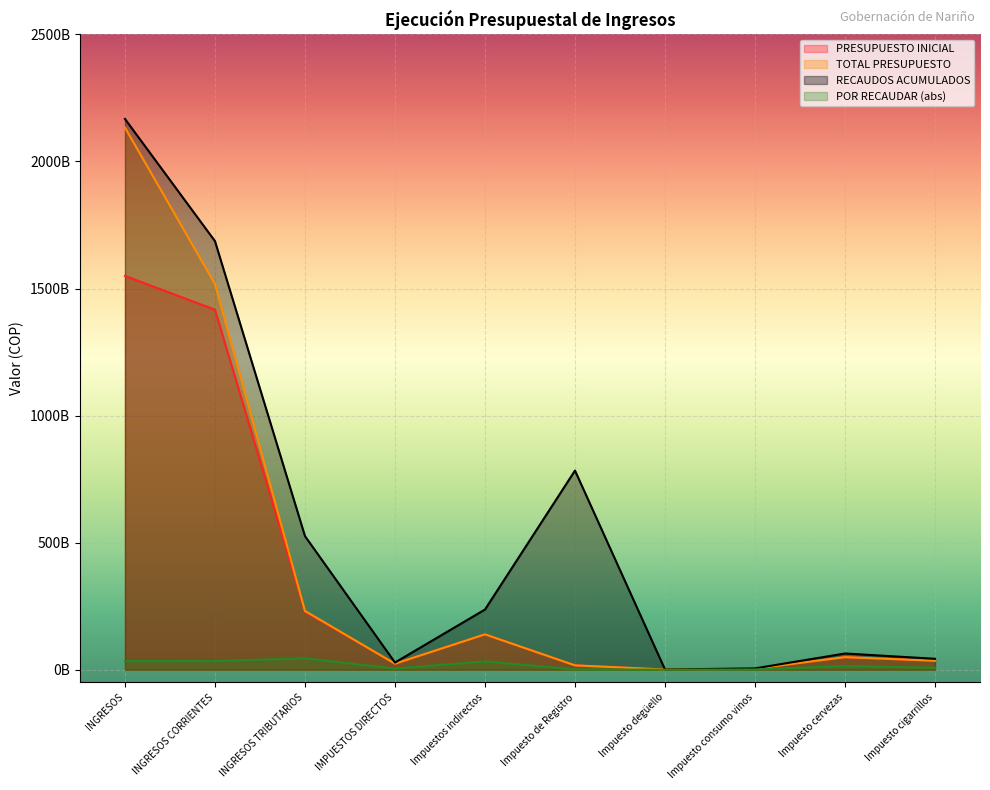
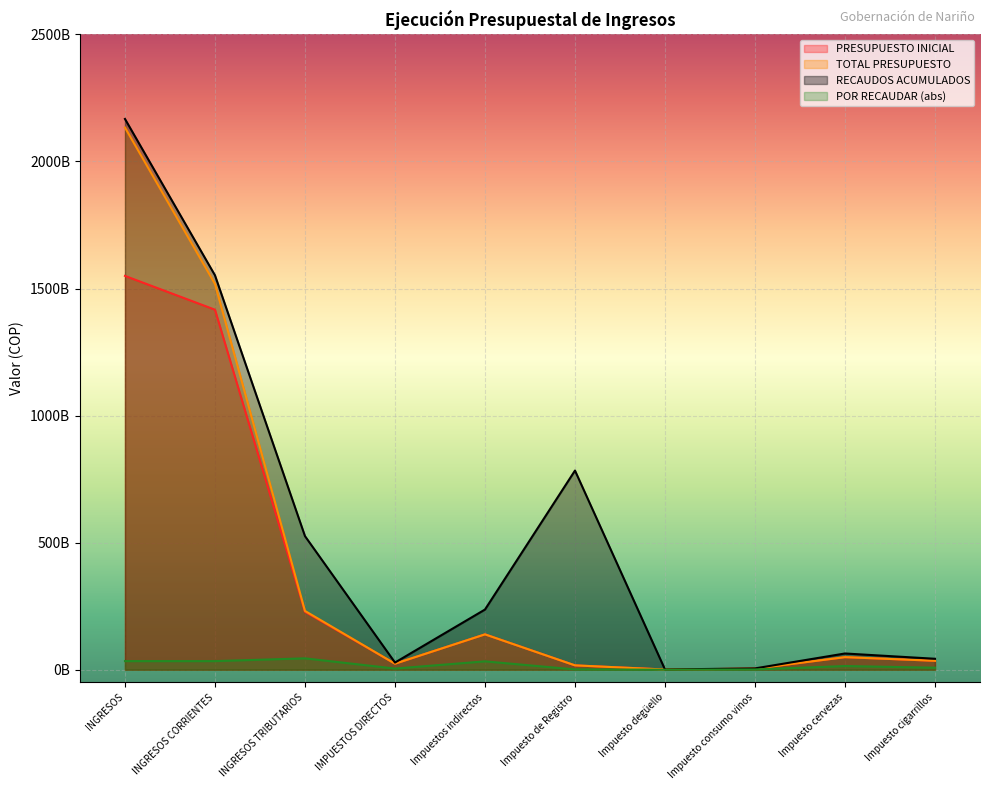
  {
    "RECAUDOS ACUMULADOS": {
      "INGRESOS": 2170000000000,
-     "INGRESOS CORRIENTES": 1690000000000,
+     "INGRESOS CORRIENTES": 1550000000000,
      "INGRESOS TRIBUTARIOS": 530000000000,
      "Impuestos indirectos": 240000000000,
      "Impuesto de Registro": 780000000000,
      "Impuesto cervezas": 60000000000
    },
    "POR RECAUDAR (abs)": {
      "INGRESOS": 30000000000,
      "INGRESOS CORRIENTES": 30000000000,
      "INGRESOS TRIBUTARIOS": 40000000000,
      "IMPUESTOS DIRECTOS": 0,
      "Impuestos indirectos": 30000000000,
      "Impuesto de Registro": 0,
      "Impuesto cervezas": 10000000000,
      "Impuesto cigarrillos": 10000000000
    }
  }
